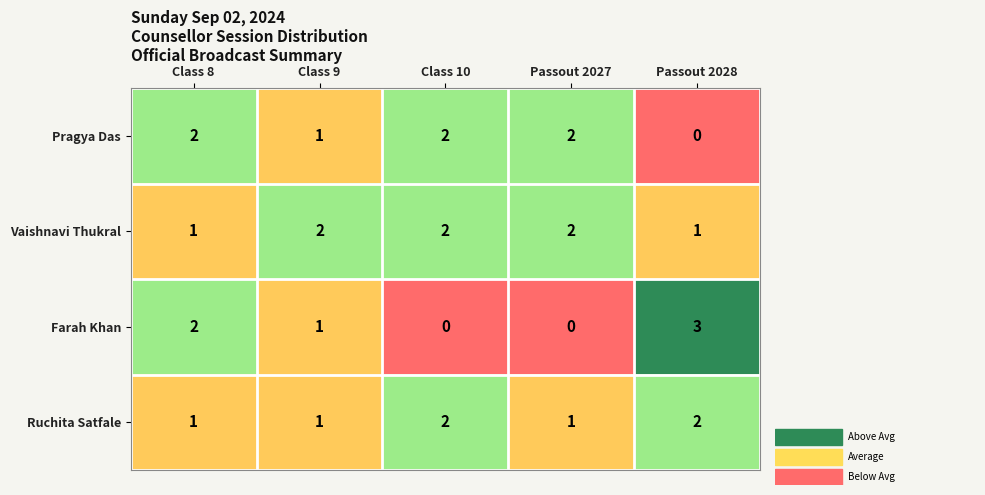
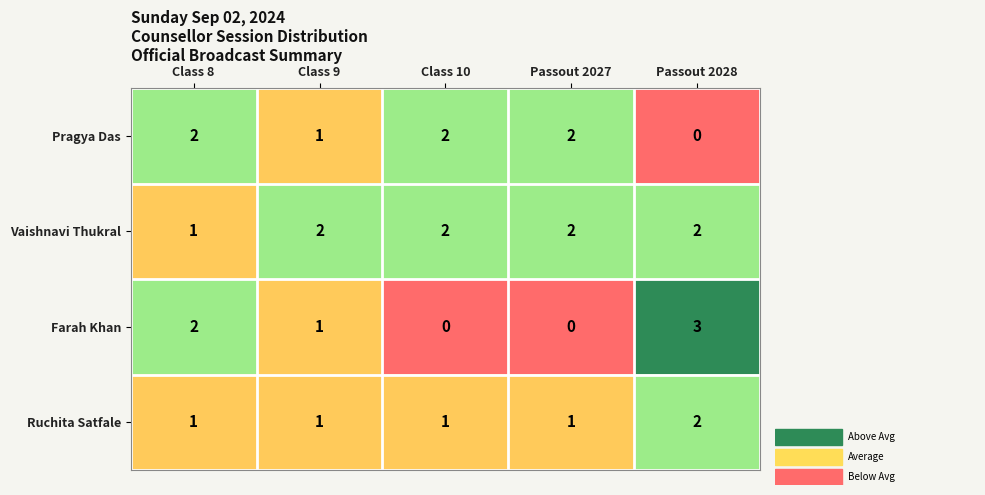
  {
    "Pragya Das": {
      "Class 8": 2,
      "Class 9": 1,
      "Class 10": 2,
      "Passout 2027": 2,
      "Passout 2028": 0
    },
    "Vaishnavi Thukral": {
      "Class 8": 1,
      "Class 9": 2,
      "Class 10": 2,
      "Passout 2027": 2,
-     "Passout 2028": 1
+     "Passout 2028": 2
    },
    "Farah Khan": {
      "Class 8": 2,
      "Class 9": 1,
      "Class 10": 0,
      "Passout 2027": 0,
      "Passout 2028": 3
    },
    "Ruchita Satfale": {
      "Class 8": 1,
      "Class 9": 1,
-     "Class 10": 2,
+     "Class 10": 1,
      "Passout 2027": 1,
      "Passout 2028": 2
    }
  }
